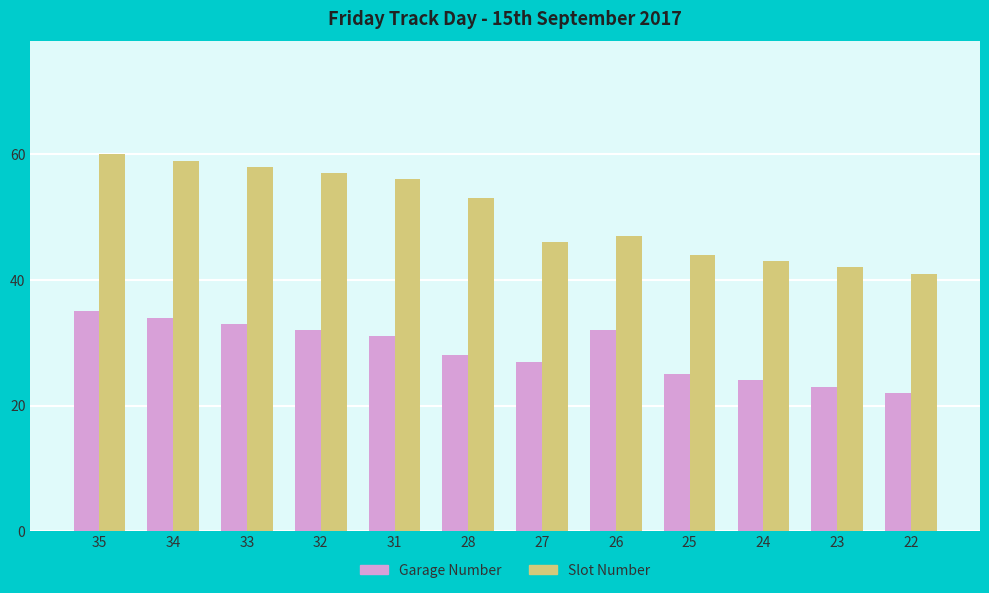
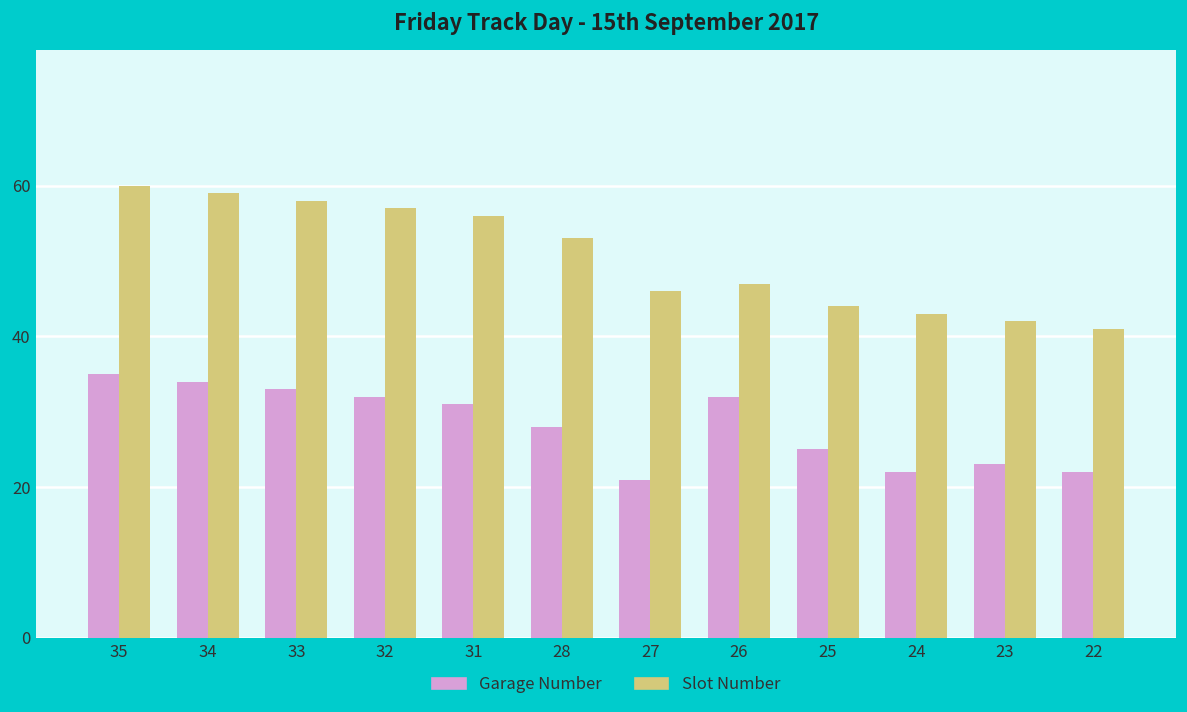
  {
    "Garage Number": {
      "35": 35,
      "34": 34,
      "33": 33,
      "32": 32,
      "31": 31,
      "28": 28,
-     "27": 27,
+     "27": 21,
      "26": 32,
      "25": 25,
-     "24": 24,
+     "24": 22,
      "23": 23,
      "22": 22
    },
    "Slot Number": {
      "35": 60,
      "34": 59,
      "33": 58,
      "32": 57,
      "31": 56,
      "28": 53,
      "27": 46,
      "26": 47,
      "25": 44,
      "24": 43,
      "23": 42,
      "22": 41
    }
  }
